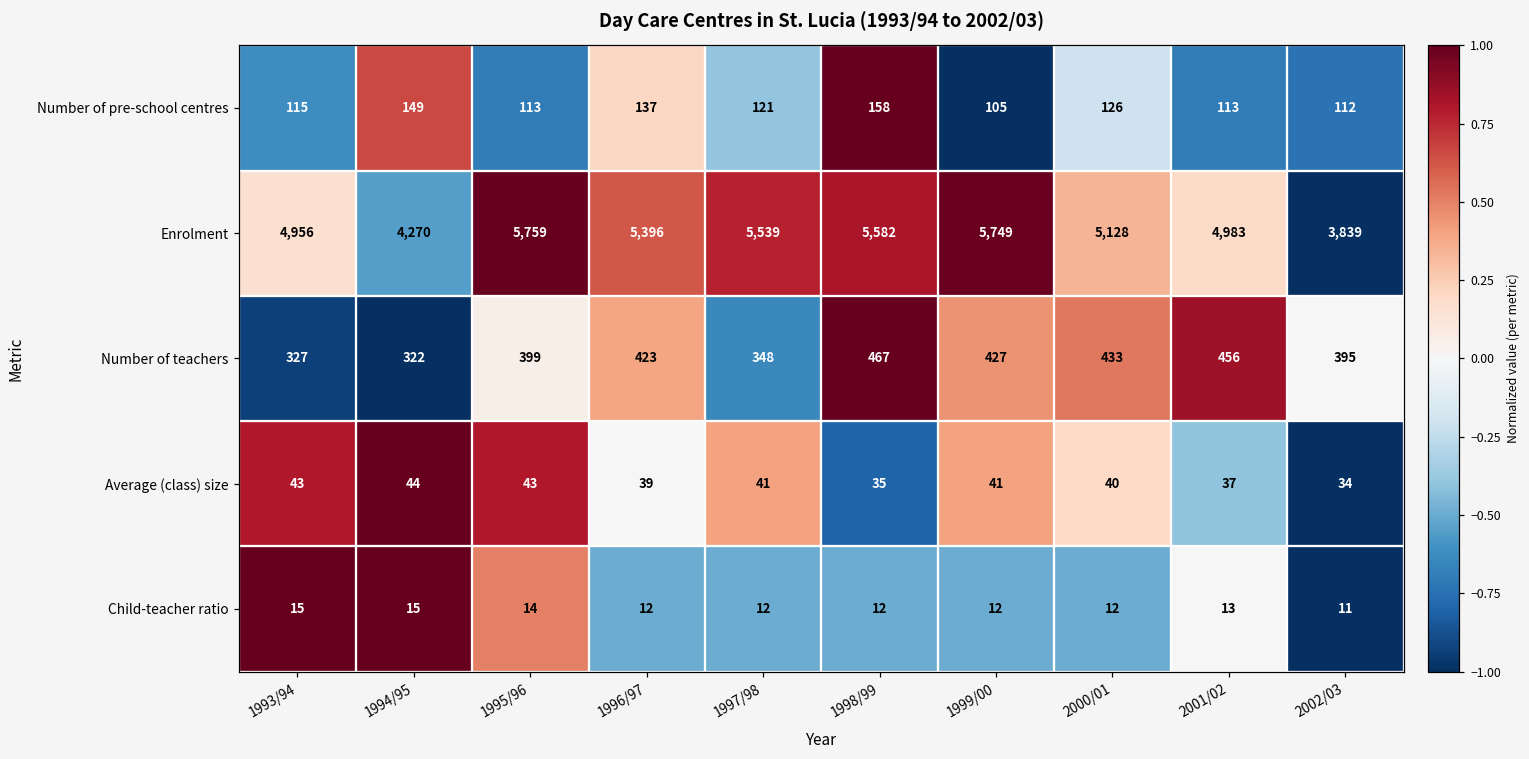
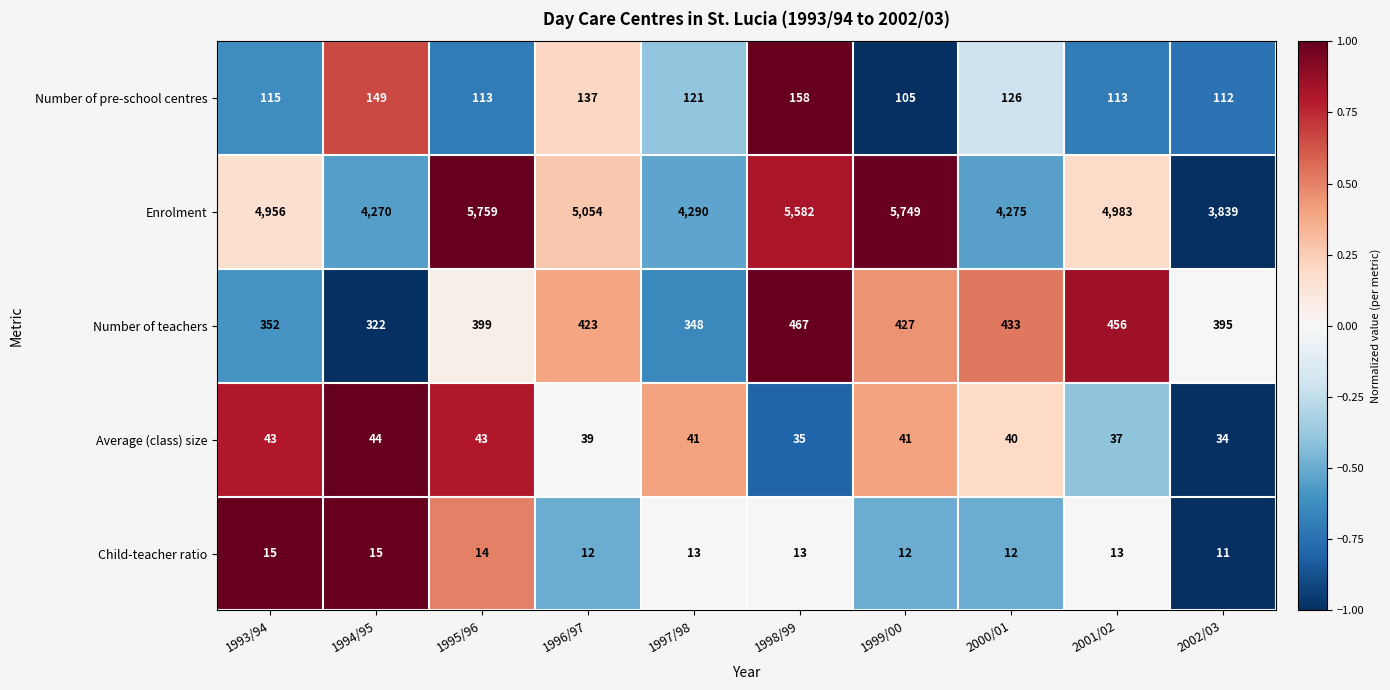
  {
    "Number of pre-school centres": {
      "1993/94": "115",
      "1994/95": "149",
      "1995/96": "113",
      "1996/97": "137",
      "1997/98": "121",
      "1998/99": "158",
      "1999/00": "105",
      "2000/01": "126",
      "2001/02": "113",
      "2002/03": "112"
    },
    "Enrolment": {
      "1993/94": "4,956",
      "1994/95": "4,270",
      "1995/96": "5,759",
-     "1996/97": "5,396",
-     "1997/98": "5,539",
+     "1996/97": "5,054",
+     "1997/98": "4,290",
      "1998/99": "5,582",
      "1999/00": "5,749",
-     "2000/01": "5,128",
+     "2000/01": "4,275",
      "2001/02": "4,983",
      "2002/03": "3,839"
    },
    "Number of teachers": {
-     "1993/94": "327",
+     "1993/94": "352",
      "1994/95": "322",
      "1995/96": "399",
      "1996/97": "423",
      "1997/98": "348",
      "1998/99": "467",
      "1999/00": "427",
      "2000/01": "433",
      "2001/02": "456",
      "2002/03": "395"
    },
    "Average (class) size": {
      "1993/94": "43",
      "1994/95": "44",
      "1995/96": "43",
      "1996/97": "39",
      "1997/98": "41",
      "1998/99": "35",
      "1999/00": "41",
      "2000/01": "40",
      "2001/02": "37",
      "2002/03": "34"
    },
    "Child-teacher ratio": {
      "1993/94": "15",
      "1994/95": "15",
      "1995/96": "14",
      "1996/97": "12",
-     "1997/98": "12",
-     "1998/99": "12",
+     "1997/98": "13",
+     "1998/99": "13",
      "1999/00": "12",
      "2000/01": "12",
      "2001/02": "13",
      "2002/03": "11"
    }
  }
